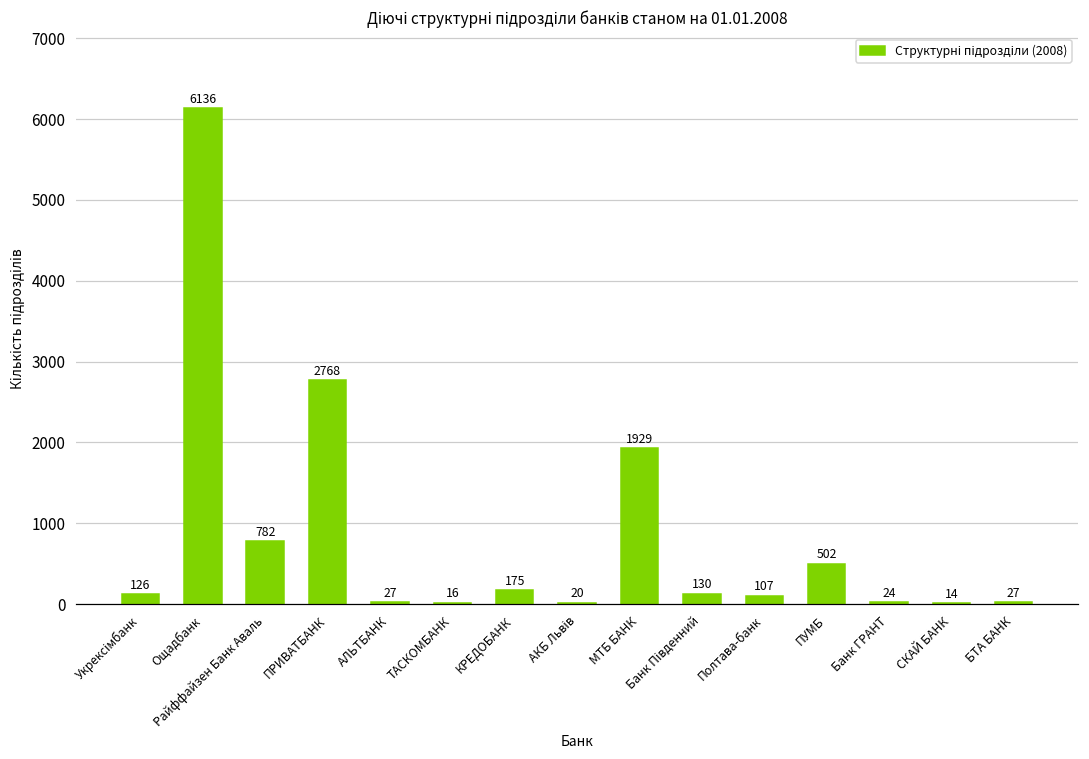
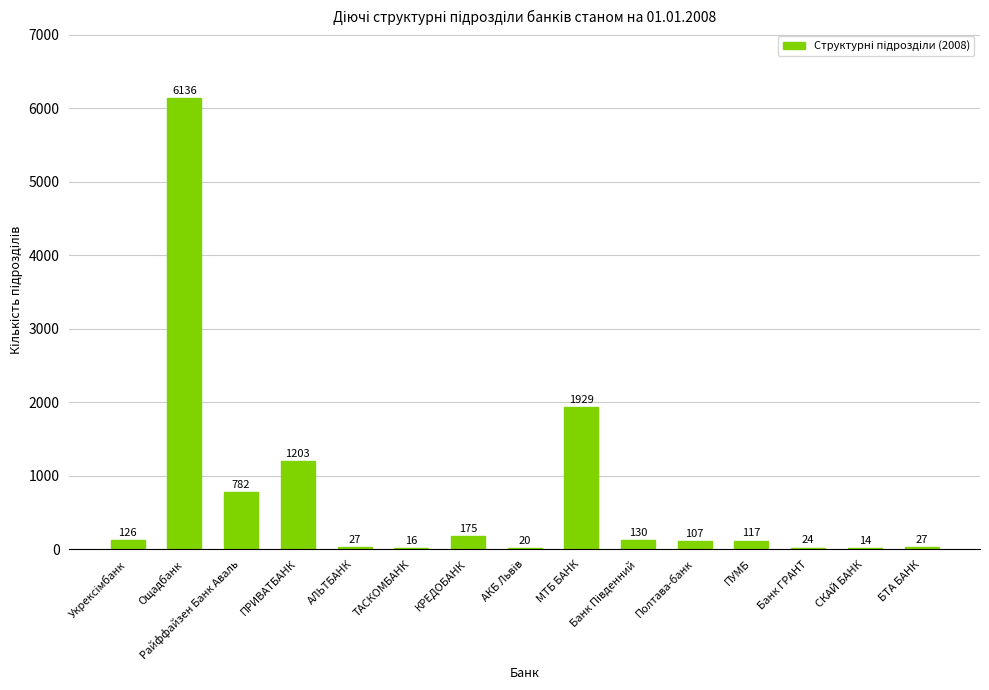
  {
    "Укрексімбанк": 126,
    "Ощадбанк": 6136,
    "Райффайзен Банк Аваль": 782,
-   "ПРИВАТБАНК": 2768,
+   "ПРИВАТБАНК": 1203,
    "АЛЬТБАНК": 27,
    "ТАСКОМБАНК": 16,
    "КРЕДОБАНК": 175,
    "АКБ Львів": 20,
    "МТБ БАНК": 1929,
    "Банк Південний": 130,
    "Полтава-банк": 107,
-   "ПУМБ": 502,
+   "ПУМБ": 117,
    "Банк ГРАНТ": 24,
    "СКАЙ БАНК": 14,
    "БТА БАНК": 27
  }
